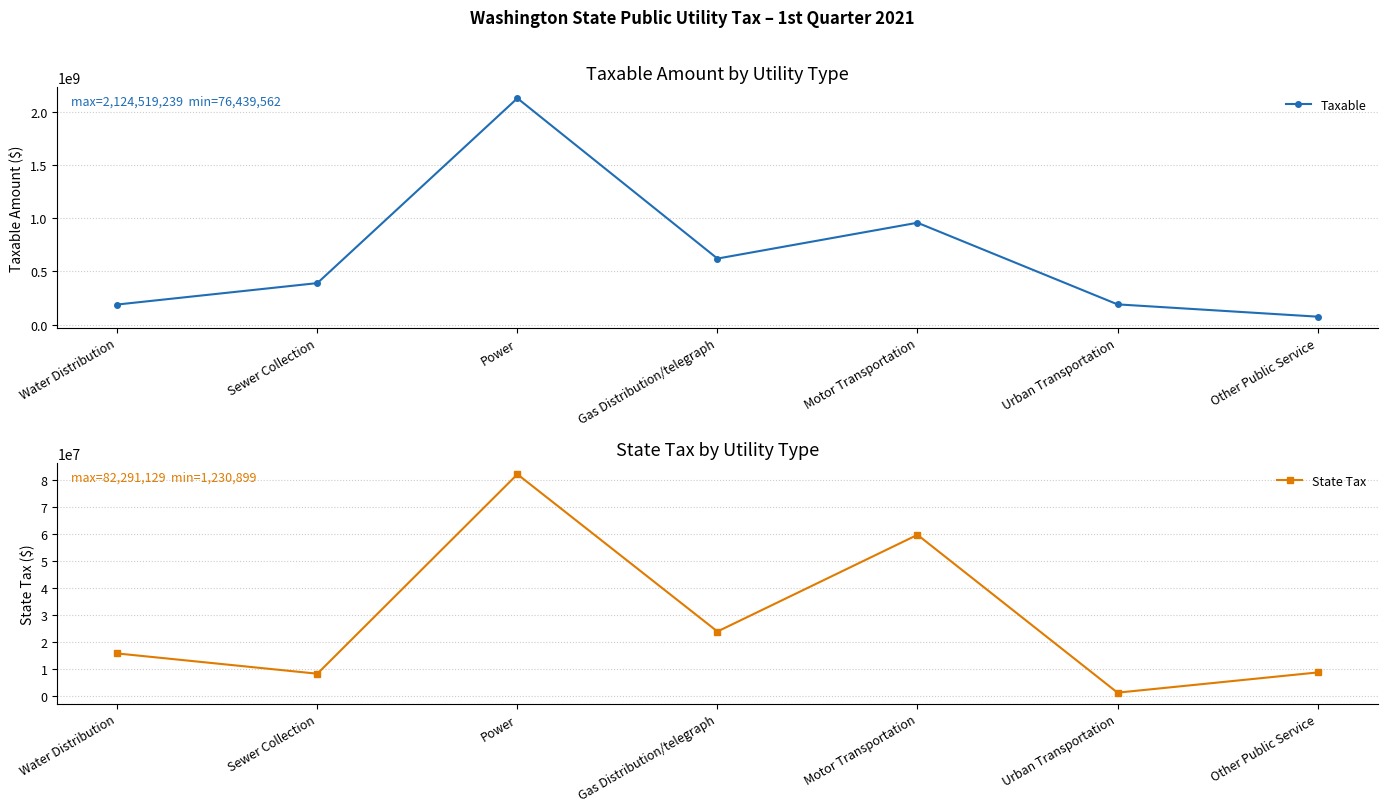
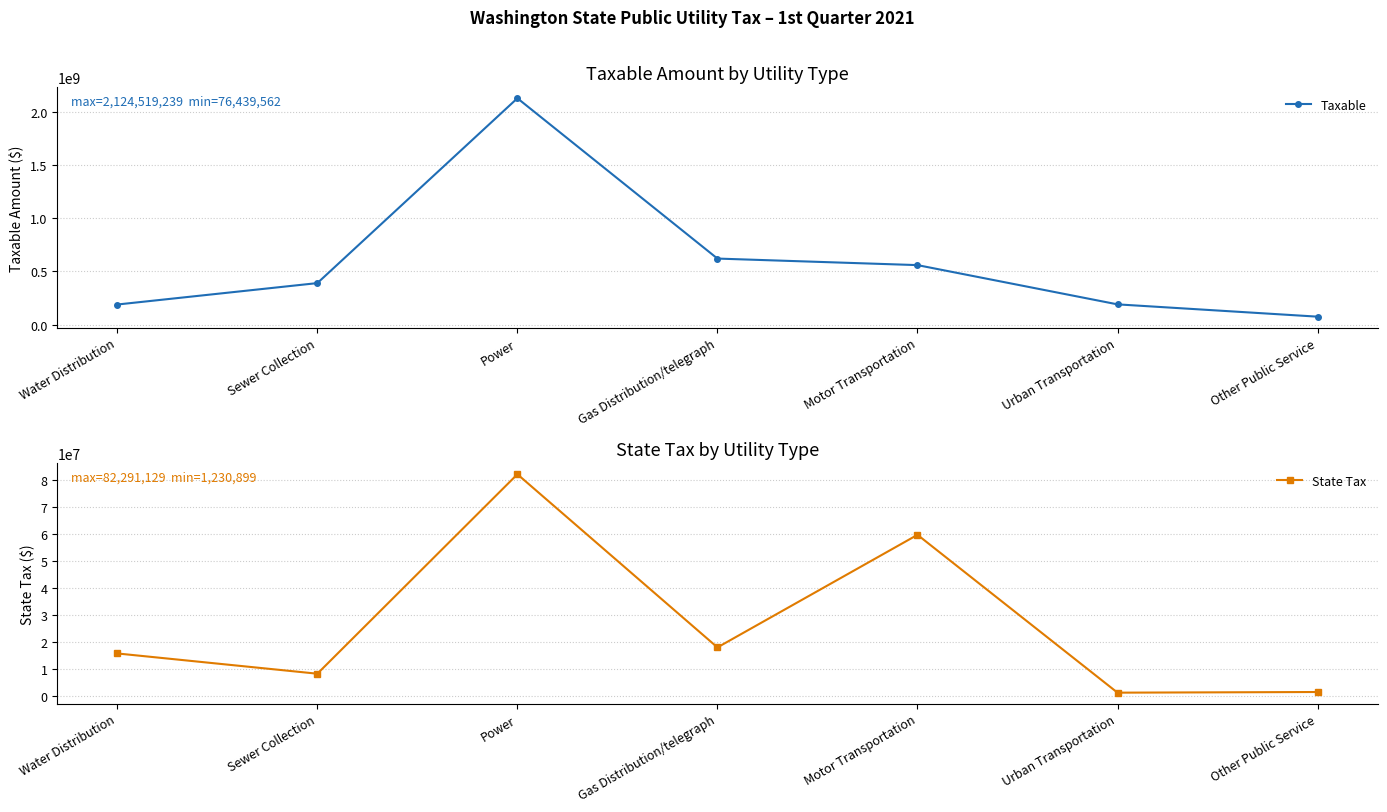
  {
    "Taxable Amount by Utility Type": {
      "Water Distribution": 190000000,
      "Sewer Collection": 390000000,
      "Power": 2120000000,
      "Gas Distribution/telegraph": 620000000,
-     "Motor Transportation": 960000000,
+     "Motor Transportation": 560000000,
      "Urban Transportation": 190000000,
      "Other Public Service": 80000000
    },
    "State Tax by Utility Type": {
      "Water Distribution": 16000000,
      "Sewer Collection": 8000000,
      "Power": 82000000,
-     "Gas Distribution/telegraph": 24000000,
+     "Gas Distribution/telegraph": 18000000,
      "Motor Transportation": 60000000,
      "Urban Transportation": 1000000,
-     "Other Public Service": 9000000
+     "Other Public Service": 1000000
    }
  }
